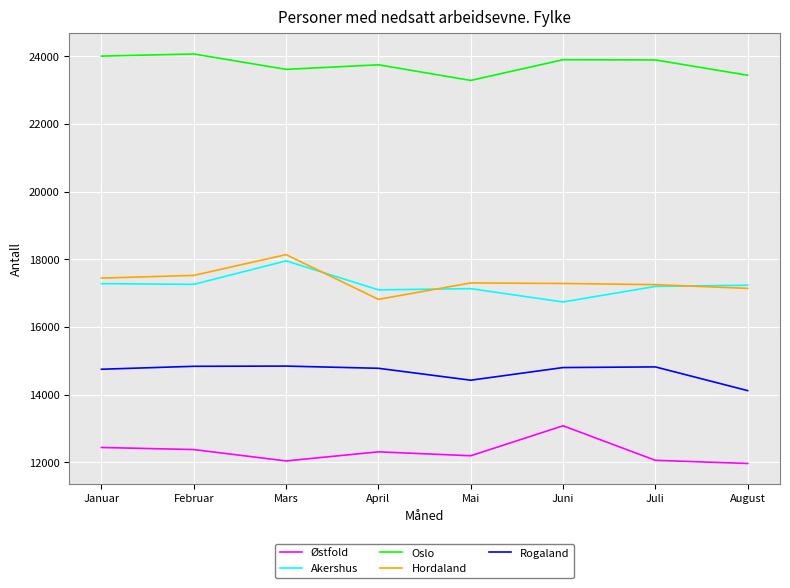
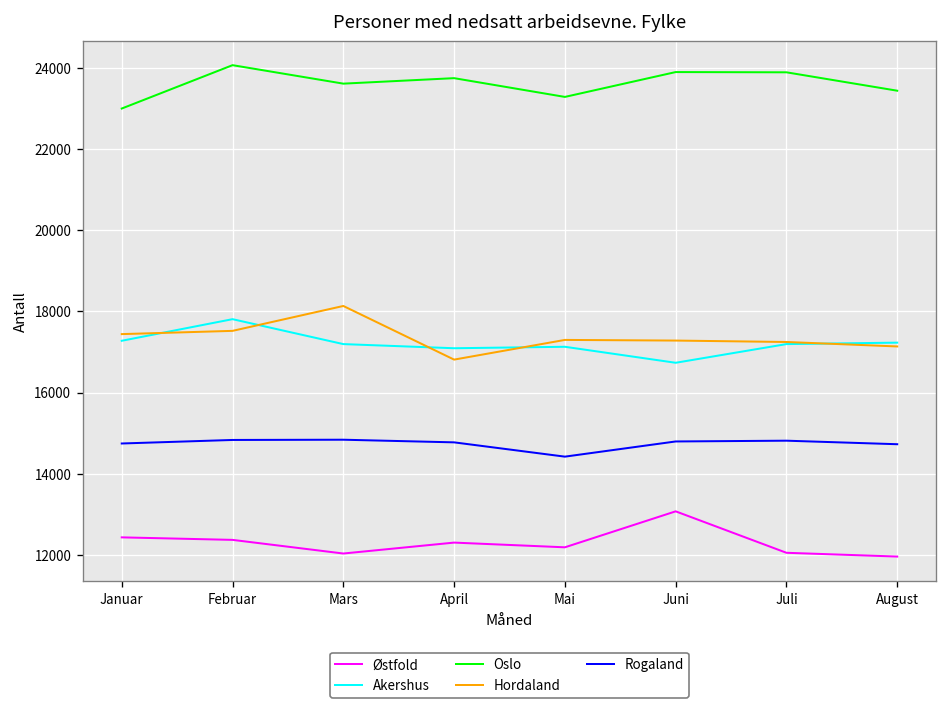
  {
    "Østfold": {
      "Januar": 12400,
      "Februar": 12400,
      "Mars": 12000,
      "April": 12300,
      "Mai": 12200,
      "Juni": 13100,
      "Juli": 12100,
      "August": 12000
    },
    "Akershus": {
      "Januar": 17300,
-     "Februar": 17300,
-     "Mars": 18000,
+     "Februar": 17800,
+     "Mars": 17200,
      "April": 17100,
      "Mai": 17100,
      "Juni": 16700,
      "August": 17200
    },
    "Oslo": {
-     "Januar": 24000,
+     "Januar": 23000,
      "Februar": 24100,
      "Mars": 23600,
      "April": 23700,
      "Mai": 23300,
      "Juni": 23900,
      "Juli": 23900,
      "August": 23400
    },
    "Hordaland": {
      "Januar": 17400,
      "Februar": 17500,
      "Mars": 18100,
      "April": 16800,
      "Mai": 17300,
      "Juni": 17300,
      "August": 17100
    },
    "Rogaland": {
      "Januar": 14700,
      "Februar": 14800,
      "Mars": 14800,
      "April": 14800,
      "Mai": 14400,
      "Juni": 14800,
      "Juli": 14800,
-     "August": 14100
+     "August": 14700
    }
  }
